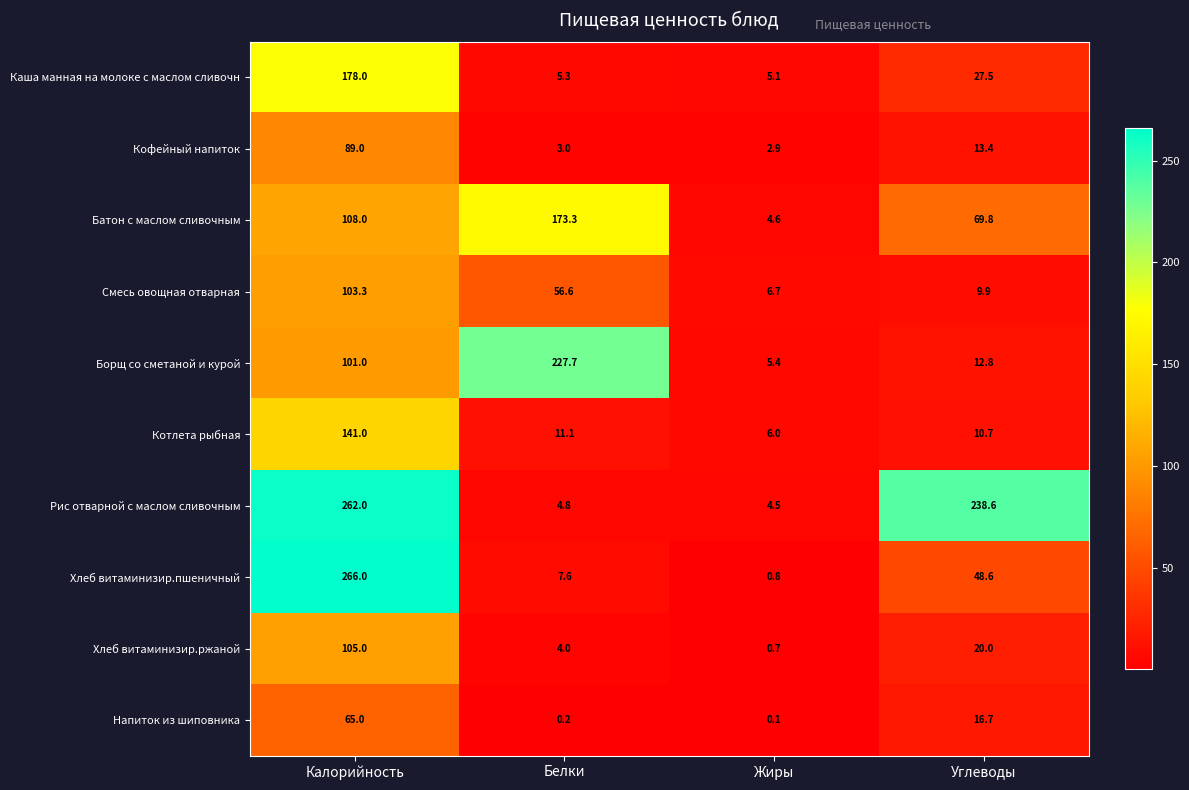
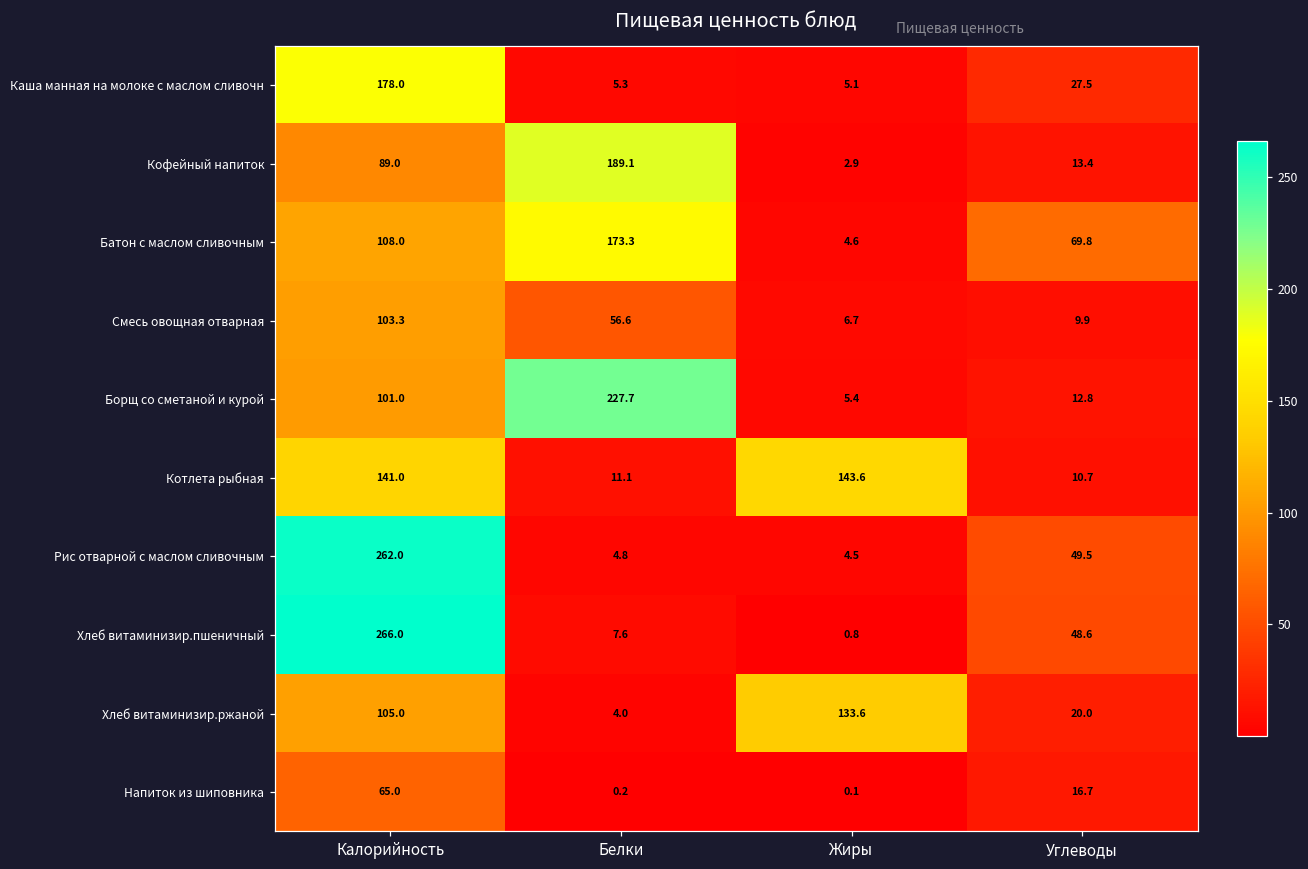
  {
    "Каша манная на молоке с маслом сливочн": {
      "Калорийность": 178.0,
      "Белки": 5.3,
      "Жиры": 5.1,
      "Углеводы": 27.5
    },
    "Кофейный напиток": {
      "Калорийность": 89.0,
-     "Белки": 3.0,
+     "Белки": 189.1,
      "Жиры": 2.9,
      "Углеводы": 13.4
    },
    "Батон с маслом сливочным": {
      "Калорийность": 108.0,
      "Белки": 173.3,
      "Жиры": 4.6,
      "Углеводы": 69.8
    },
    "Смесь овощная отварная": {
      "Калорийность": 103.3,
      "Белки": 56.6,
      "Жиры": 6.7,
      "Углеводы": 9.9
    },
    "Борщ со сметаной и курой": {
      "Калорийность": 101.0,
      "Белки": 227.7,
      "Жиры": 5.4,
      "Углеводы": 12.8
    },
    "Котлета рыбная": {
      "Калорийность": 141.0,
      "Белки": 11.1,
-     "Жиры": 6.0,
+     "Жиры": 143.6,
      "Углеводы": 10.7
    },
    "Рис отварной с маслом сливочным": {
      "Калорийность": 262.0,
      "Белки": 4.8,
      "Жиры": 4.5,
-     "Углеводы": 238.6
+     "Углеводы": 49.5
    },
    "Хлеб витаминизир.пшеничный": {
      "Калорийность": 266.0,
      "Белки": 7.6,
      "Жиры": 0.8,
      "Углеводы": 48.6
    },
    "Хлеб витаминизир.ржаной": {
      "Калорийность": 105.0,
      "Белки": 4.0,
-     "Жиры": 0.7,
+     "Жиры": 133.6,
      "Углеводы": 20.0
    },
    "Напиток из шиповника": {
      "Калорийность": 65.0,
      "Белки": 0.2,
      "Жиры": 0.1,
      "Углеводы": 16.7
    }
  }
